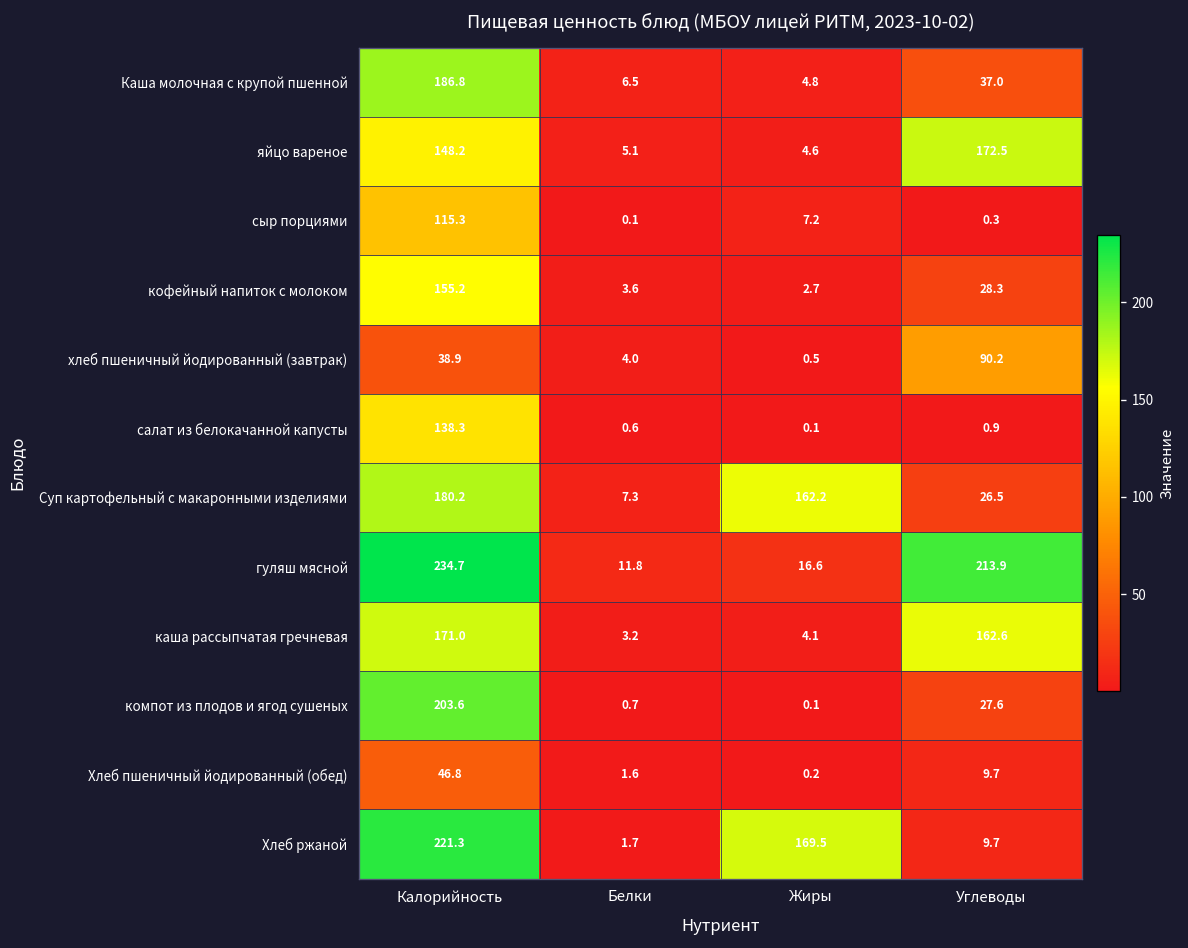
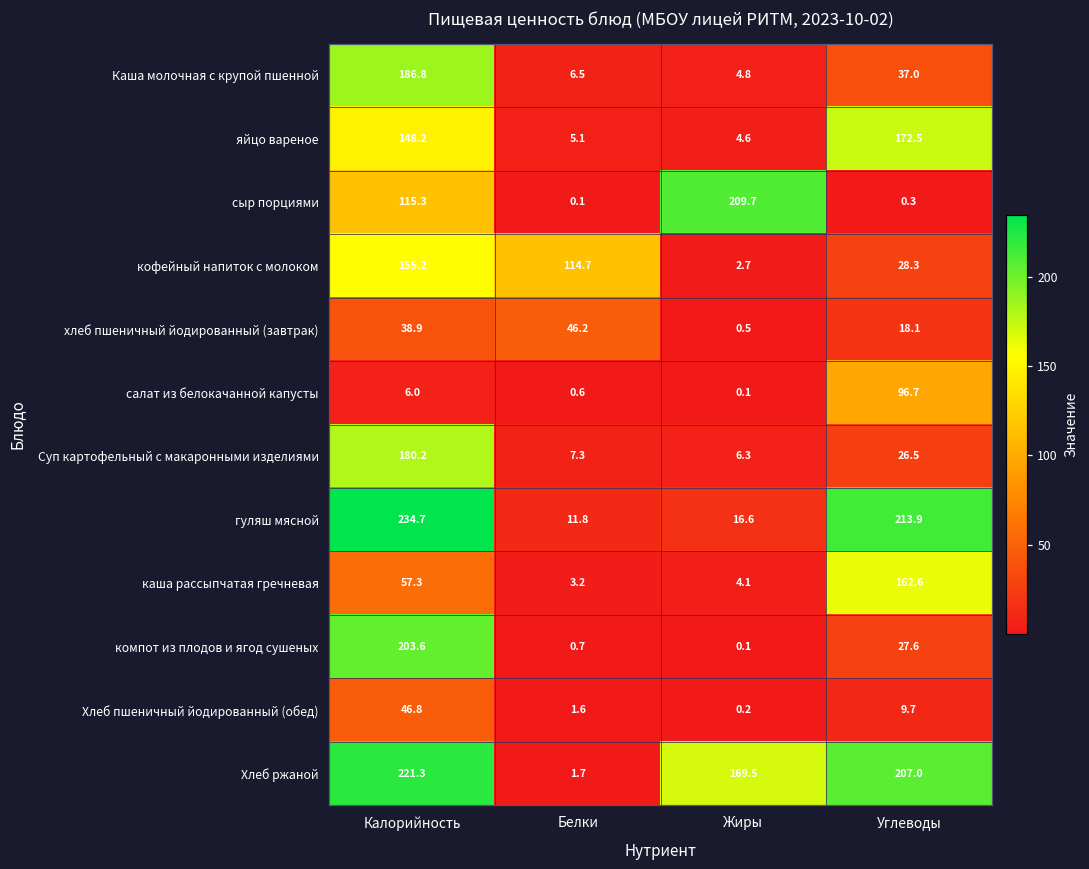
  {
    "Каша молочная с крупой пшенной": {
      "Калорийность": 186.8,
      "Белки": 6.5,
      "Жиры": 4.8,
      "Углеводы": 37.0
    },
    "яйцо вареное": {
      "Калорийность": 148.2,
      "Белки": 5.1,
      "Жиры": 4.6,
      "Углеводы": 172.5
    },
    "сыр порциями": {
      "Калорийность": 115.3,
      "Белки": 0.1,
-     "Жиры": 7.2,
+     "Жиры": 209.7,
      "Углеводы": 0.3
    },
    "кофейный напиток с молоком": {
      "Калорийность": 155.2,
-     "Белки": 3.6,
+     "Белки": 114.7,
      "Жиры": 2.7,
      "Углеводы": 28.3
    },
    "хлеб пшеничный йодированный (завтрак)": {
      "Калорийность": 38.9,
-     "Белки": 4.0,
+     "Белки": 46.2,
      "Жиры": 0.5,
-     "Углеводы": 90.2
+     "Углеводы": 18.1
    },
    "салат из белокачанной капусты": {
-     "Калорийность": 138.3,
+     "Калорийность": 6.0,
      "Белки": 0.6,
      "Жиры": 0.1,
-     "Углеводы": 0.9
+     "Углеводы": 96.7
    },
    "Суп картофельный с макаронными изделиями": {
      "Калорийность": 180.2,
      "Белки": 7.3,
-     "Жиры": 162.2,
+     "Жиры": 6.3,
      "Углеводы": 26.5
    },
    "гуляш мясной": {
      "Калорийность": 234.7,
      "Белки": 11.8,
      "Жиры": 16.6,
      "Углеводы": 213.9
    },
    "каша рассыпчатая гречневая": {
-     "Калорийность": 171.0,
+     "Калорийность": 57.3,
      "Белки": 3.2,
      "Жиры": 4.1,
      "Углеводы": 162.6
    },
    "компот из плодов и ягод сушеных": {
      "Калорийность": 203.6,
      "Белки": 0.7,
      "Жиры": 0.1,
      "Углеводы": 27.6
    },
    "Хлеб пшеничный йодированный (обед)": {
      "Калорийность": 46.8,
      "Белки": 1.6,
      "Жиры": 0.2,
      "Углеводы": 9.7
    },
    "Хлеб ржаной": {
      "Калорийность": 221.3,
      "Белки": 1.7,
      "Жиры": 169.5,
-     "Углеводы": 9.7
+     "Углеводы": 207.0
    }
  }
